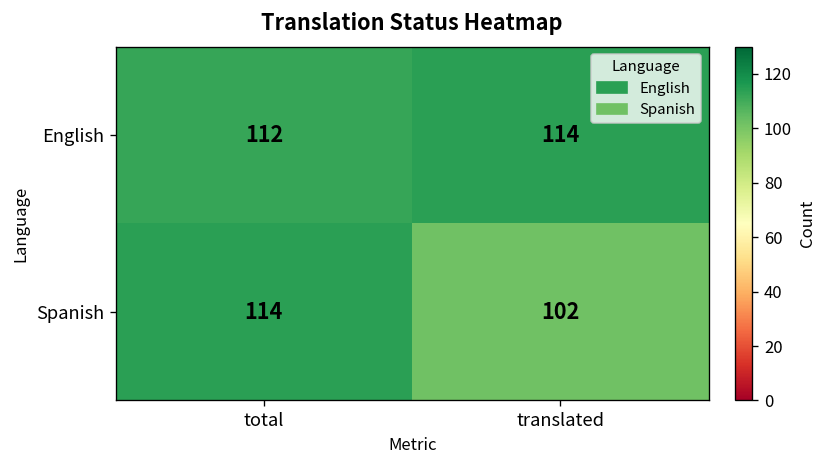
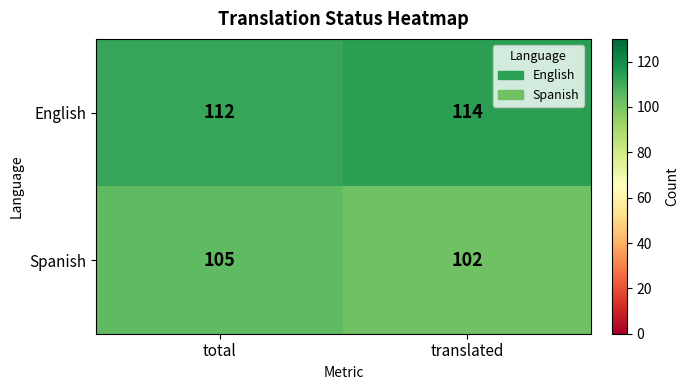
  {
    "English": {
      "total": 112,
      "translated": 114
    },
    "Spanish": {
-     "total": 114,
+     "total": 105,
      "translated": 102
    }
  }
